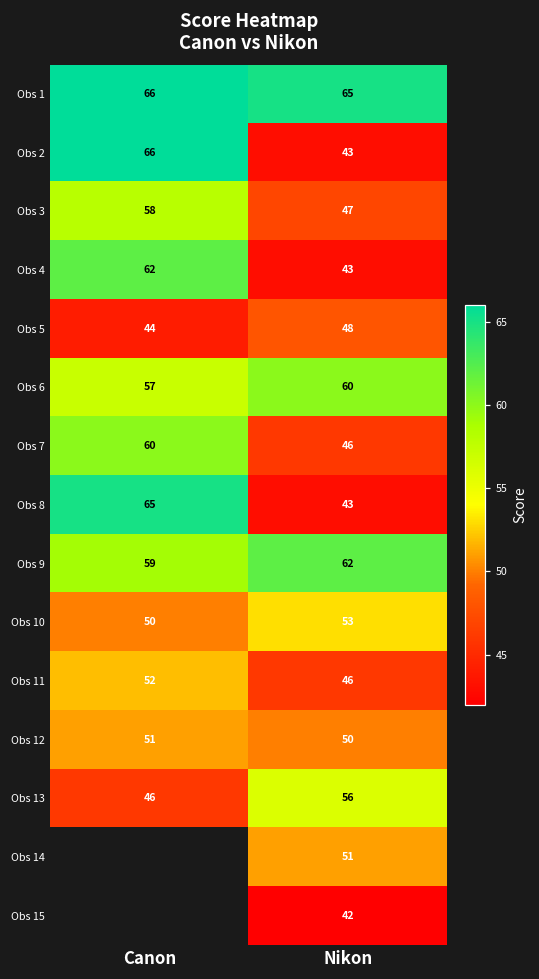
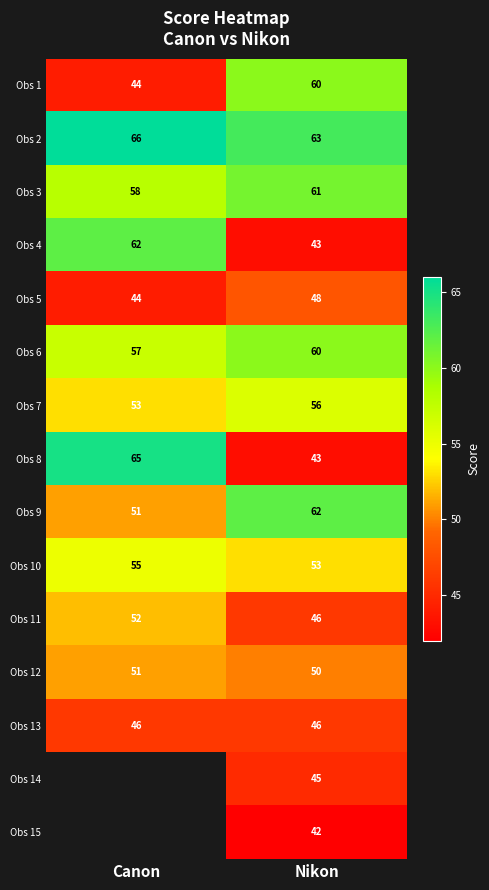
  {
    "Obs 1": {
-     "Canon": 66,
-     "Nikon": 65
+     "Canon": 44,
+     "Nikon": 60
    },
    "Obs 2": {
      "Canon": 66,
-     "Nikon": 43
+     "Nikon": 63
    },
    "Obs 3": {
      "Canon": 58,
-     "Nikon": 47
+     "Nikon": 61
    },
    "Obs 4": {
      "Canon": 62,
      "Nikon": 43
    },
    "Obs 5": {
      "Canon": 44,
      "Nikon": 48
    },
    "Obs 6": {
      "Canon": 57,
      "Nikon": 60
    },
    "Obs 7": {
-     "Canon": 60,
-     "Nikon": 46
+     "Canon": 53,
+     "Nikon": 56
    },
    "Obs 8": {
      "Canon": 65,
      "Nikon": 43
    },
    "Obs 9": {
-     "Canon": 59,
+     "Canon": 51,
      "Nikon": 62
    },
    "Obs 10": {
-     "Canon": 50,
+     "Canon": 55,
      "Nikon": 53
    },
    "Obs 11": {
      "Canon": 52,
      "Nikon": 46
    },
    "Obs 12": {
      "Canon": 51,
      "Nikon": 50
    },
    "Obs 13": {
      "Canon": 46,
-     "Nikon": 56
+     "Nikon": 46
    },
    "Obs 14": {
-     "Nikon": 51
+     "Nikon": 45
    },
    "Obs 15": {
      "Nikon": 42
    }
  }
